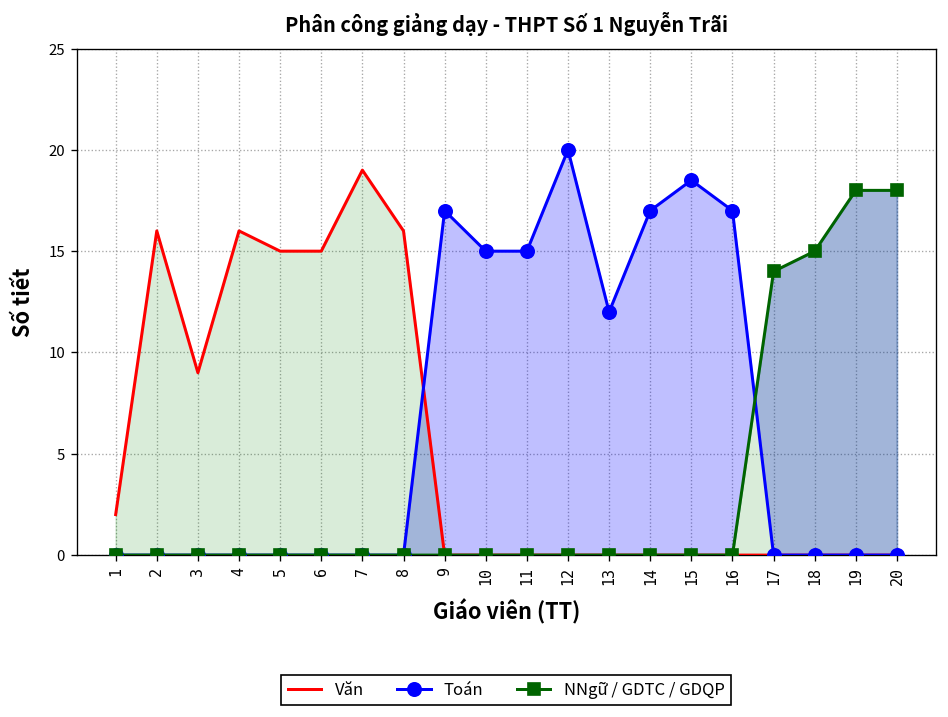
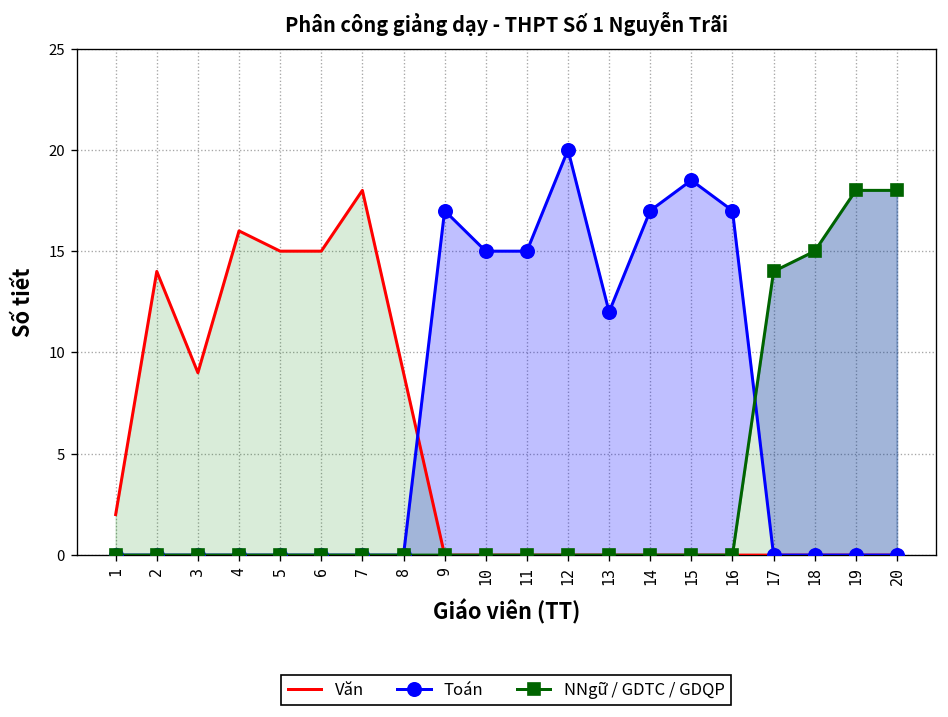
  {
    "Văn": {
-     "2": 16,
-     "7": 19,
-     "8": 16
+     "2": 14,
+     "7": 18,
+     "8": 9
    }
  }
